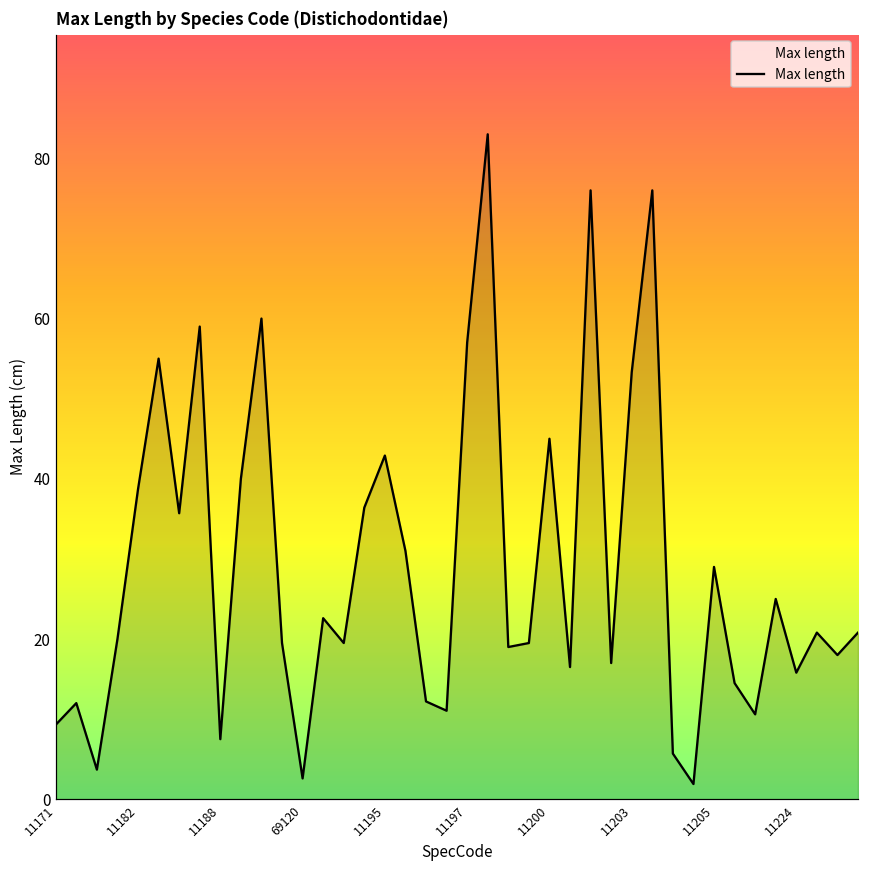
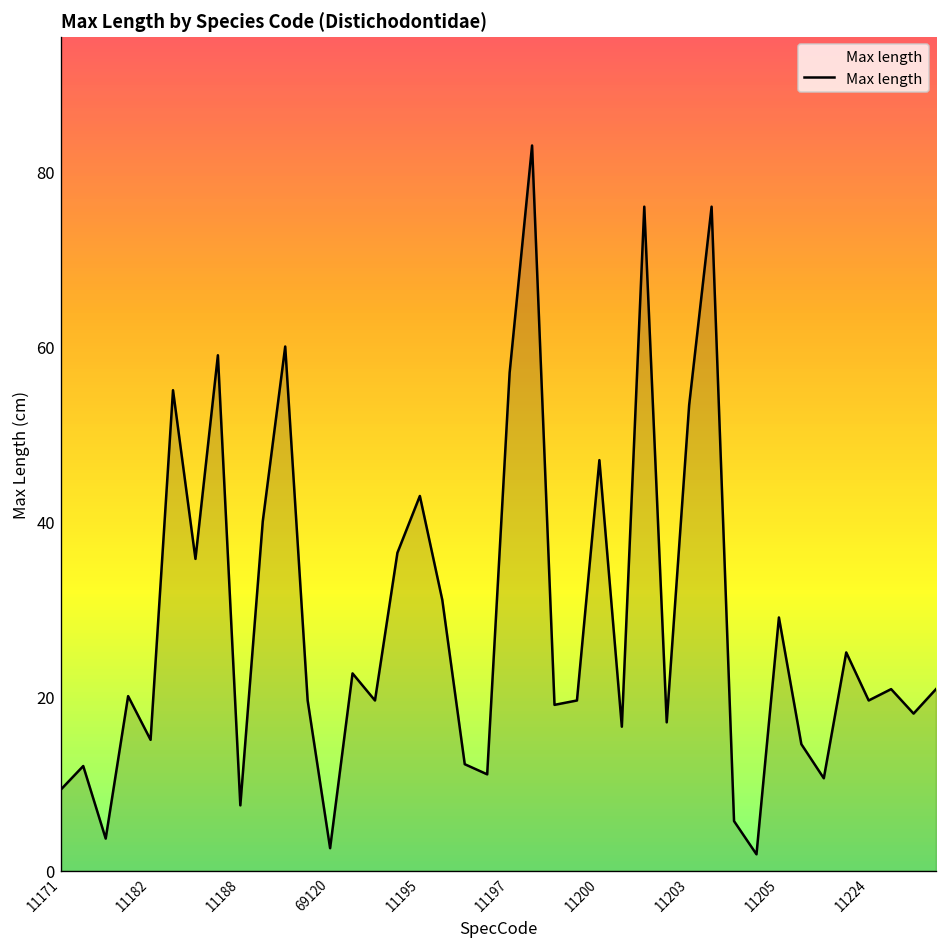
  {
    "11171": 9,
-   "11182": 39,
+   "11182": 15,
    "11188": 8,
    "69120": 3,
    "11195": 43,
    "11197": 57,
-   "11200": 45,
+   "11200": 47,
    "11203": 53,
    "11205": 29,
-   "11224": 16
+   "11224": 20
  }
